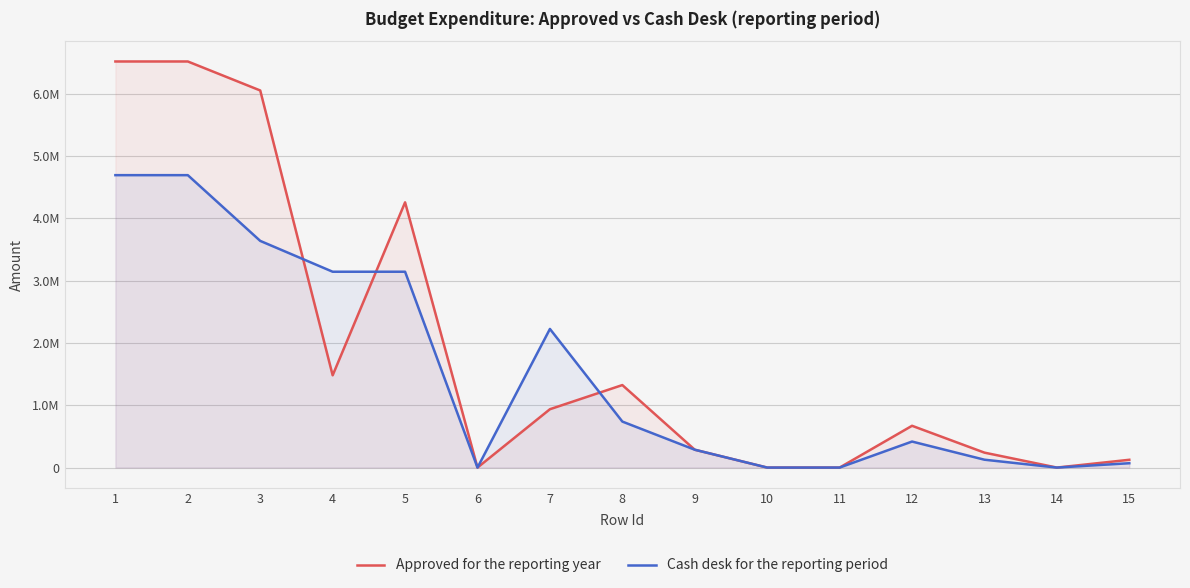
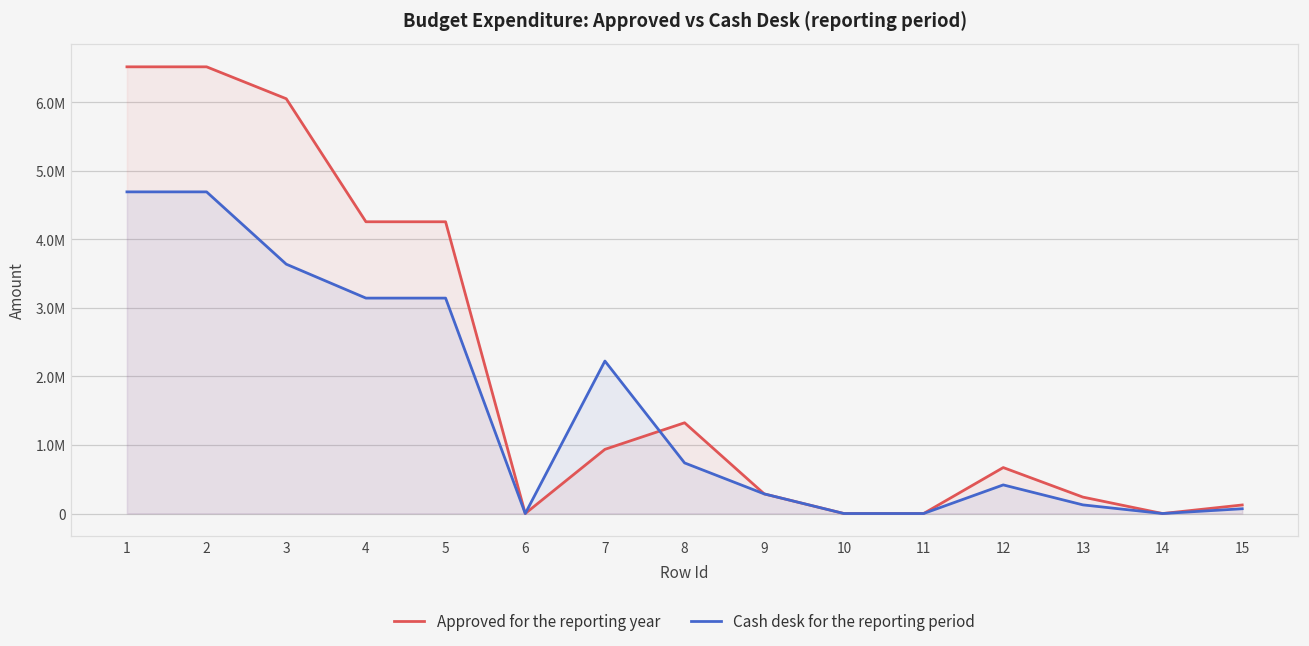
  {
    "Approved for the reporting year": {
      "1": 6500000,
      "2": 6500000,
      "3": 6100000,
-     "4": 1500000,
+     "4": 4300000,
      "5": 4300000,
      "7": 900000,
      "8": 1300000,
      "12": 700000,
      "13": 200000,
      "15": 100000
    },
    "Cash desk for the reporting period": {
      "1": 4700000,
      "2": 4700000,
      "3": 3600000,
      "4": 3100000,
      "5": 3100000,
      "7": 2200000,
      "8": 700000,
      "12": 400000,
      "13": 100000,
      "15": 100000
    }
  }
